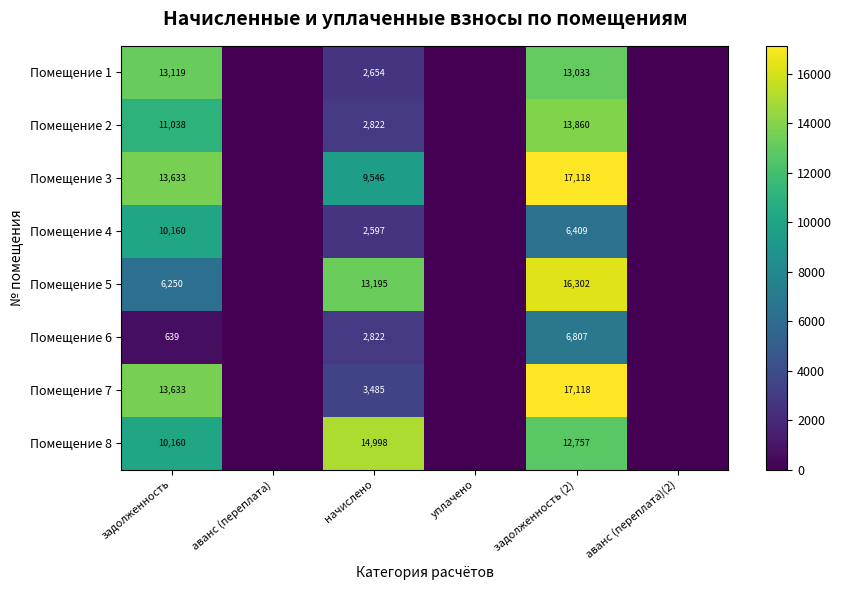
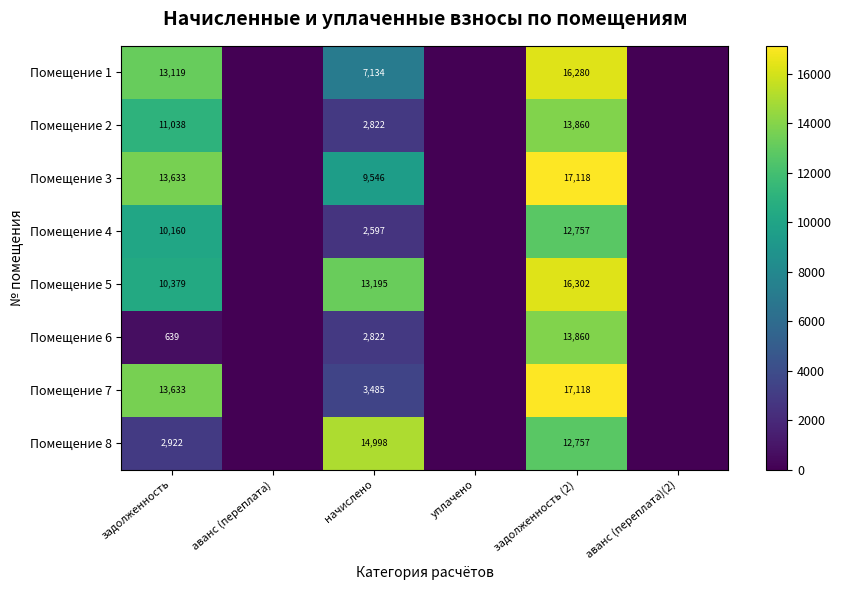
  {
    "Помещение 1": {
      "задолженность": "13,119",
-     "начислено": "2,654",
-     "задолженность (2)": "13,033"
+     "начислено": "7,134",
+     "задолженность (2)": "16,280"
    },
    "Помещение 2": {
      "задолженность": "11,038",
      "начислено": "2,822",
      "задолженность (2)": "13,860"
    },
    "Помещение 3": {
      "задолженность": "13,633",
      "начислено": "9,546",
      "задолженность (2)": "17,118"
    },
    "Помещение 4": {
      "задолженность": "10,160",
      "начислено": "2,597",
-     "задолженность (2)": "6,409"
+     "задолженность (2)": "12,757"
    },
    "Помещение 5": {
-     "задолженность": "6,250",
+     "задолженность": "10,379",
      "начислено": "13,195",
      "задолженность (2)": "16,302"
    },
    "Помещение 6": {
      "задолженность": "639",
      "начислено": "2,822",
-     "задолженность (2)": "6,807"
+     "задолженность (2)": "13,860"
    },
    "Помещение 7": {
      "задолженность": "13,633",
      "начислено": "3,485",
      "задолженность (2)": "17,118"
    },
    "Помещение 8": {
-     "задолженность": "10,160",
+     "задолженность": "2,922",
      "начислено": "14,998",
      "задолженность (2)": "12,757"
    }
  }
